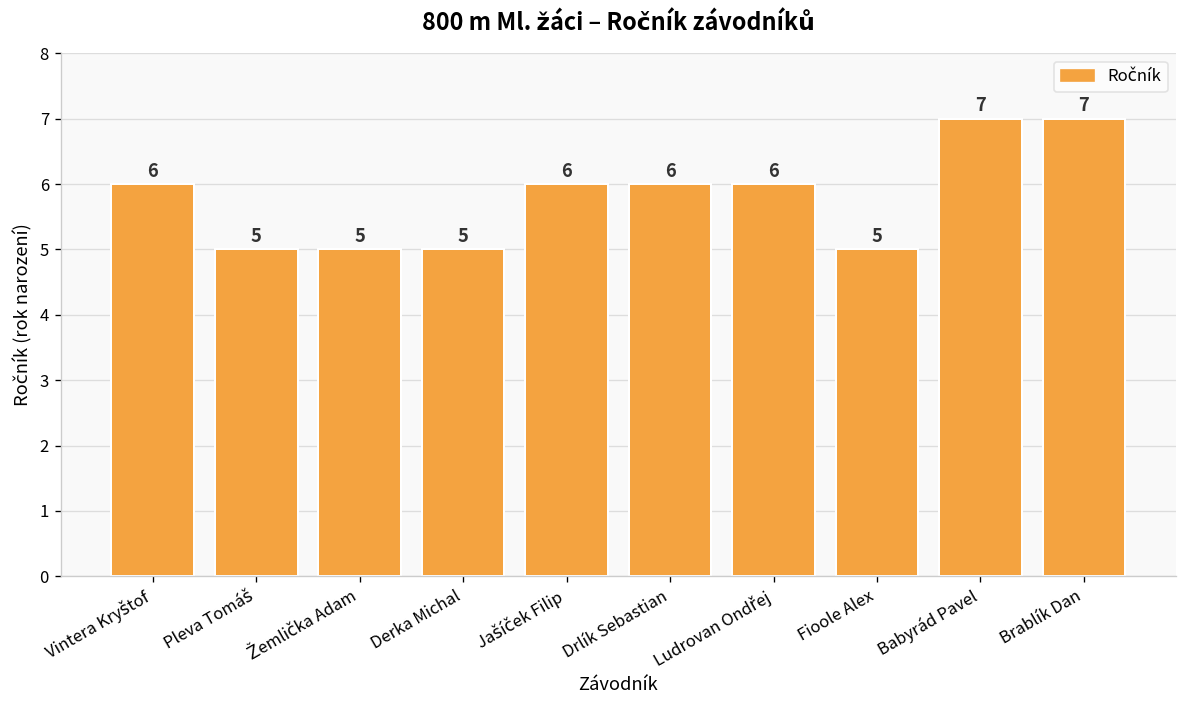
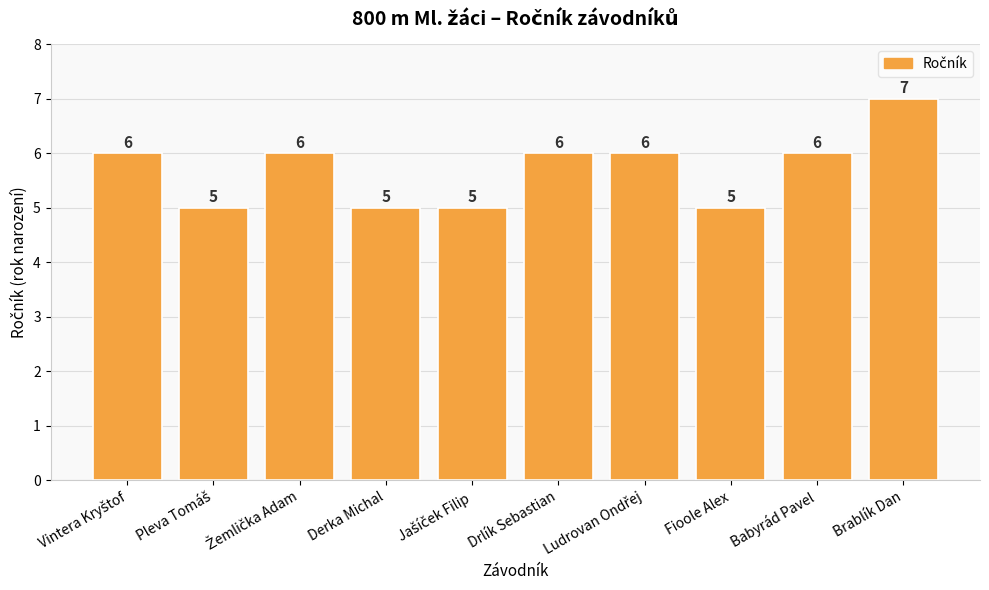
  {
    "Vintera Kryštof": 6,
    "Pleva Tomáš": 5,
-   "Žemlička Adam": 5,
+   "Žemlička Adam": 6,
    "Derka Michal": 5,
-   "Jašíček Filip": 6,
+   "Jašíček Filip": 5,
    "Drlík Sebastian": 6,
    "Ludrovan Ondřej": 6,
    "Fioole Alex": 5,
-   "Babyrád Pavel": 7,
+   "Babyrád Pavel": 6,
    "Brablík Dan": 7
  }
